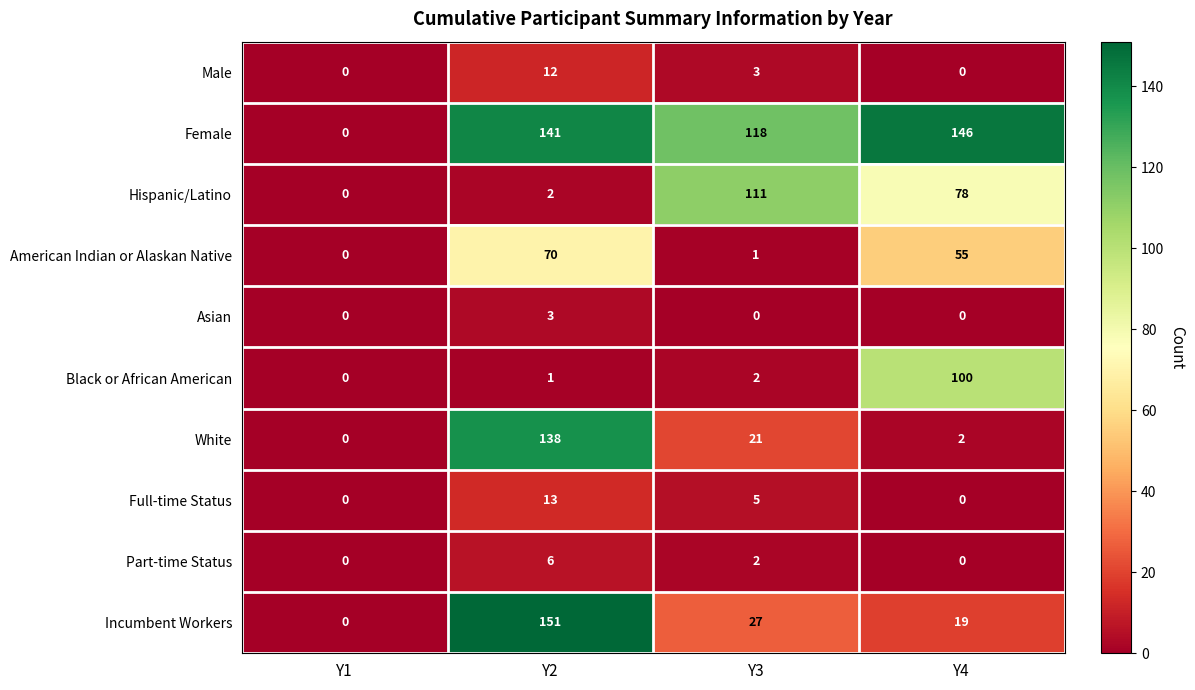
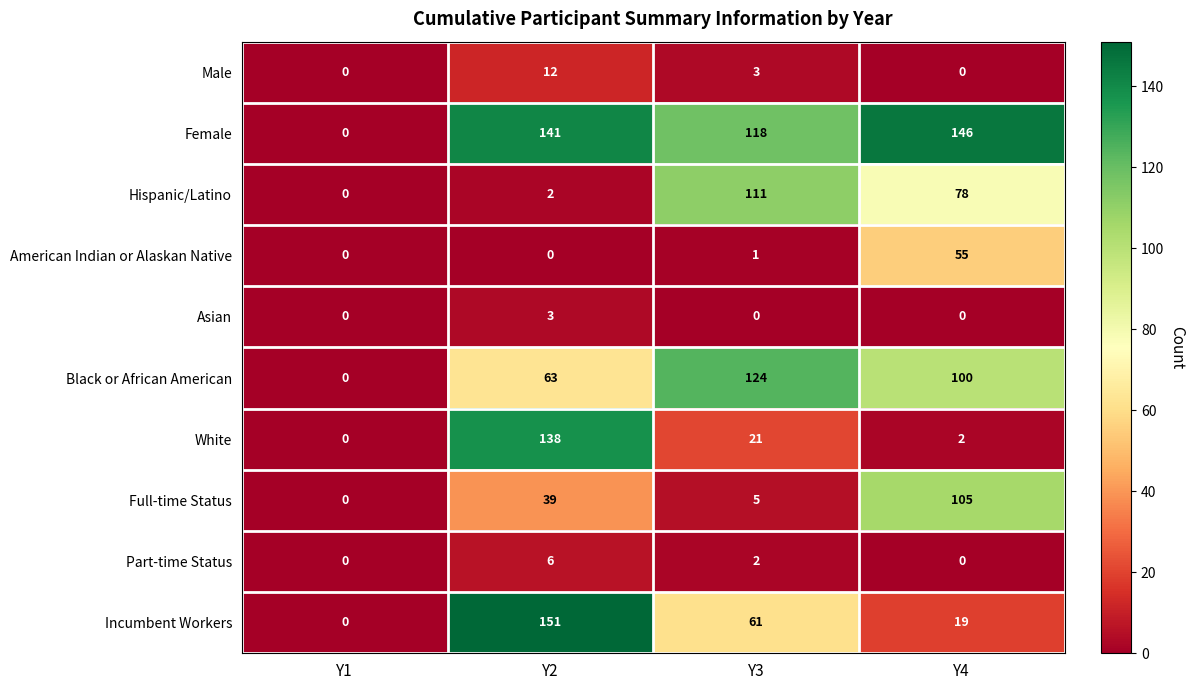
  {
    "Male": {
      "Y1": 0,
      "Y2": 12,
      "Y3": 3,
      "Y4": 0
    },
    "Female": {
      "Y1": 0,
      "Y2": 141,
      "Y3": 118,
      "Y4": 146
    },
    "Hispanic/Latino": {
      "Y1": 0,
      "Y2": 2,
      "Y3": 111,
      "Y4": 78
    },
    "American Indian or Alaskan Native": {
      "Y1": 0,
-     "Y2": 70,
+     "Y2": 0,
      "Y3": 1,
      "Y4": 55
    },
    "Asian": {
      "Y1": 0,
      "Y2": 3,
      "Y3": 0,
      "Y4": 0
    },
    "Black or African American": {
      "Y1": 0,
-     "Y2": 1,
-     "Y3": 2,
+     "Y2": 63,
+     "Y3": 124,
      "Y4": 100
    },
    "White": {
      "Y1": 0,
      "Y2": 138,
      "Y3": 21,
      "Y4": 2
    },
    "Full-time Status": {
      "Y1": 0,
-     "Y2": 13,
+     "Y2": 39,
      "Y3": 5,
-     "Y4": 0
+     "Y4": 105
    },
    "Part-time Status": {
      "Y1": 0,
      "Y2": 6,
      "Y3": 2,
      "Y4": 0
    },
    "Incumbent Workers": {
      "Y1": 0,
      "Y2": 151,
-     "Y3": 27,
+     "Y3": 61,
      "Y4": 19
    }
  }
